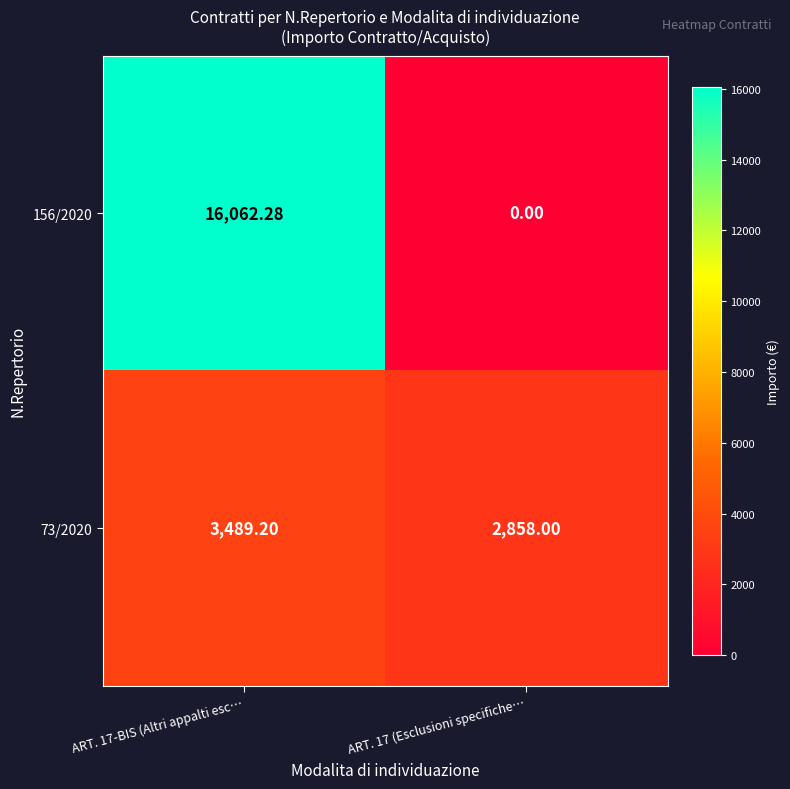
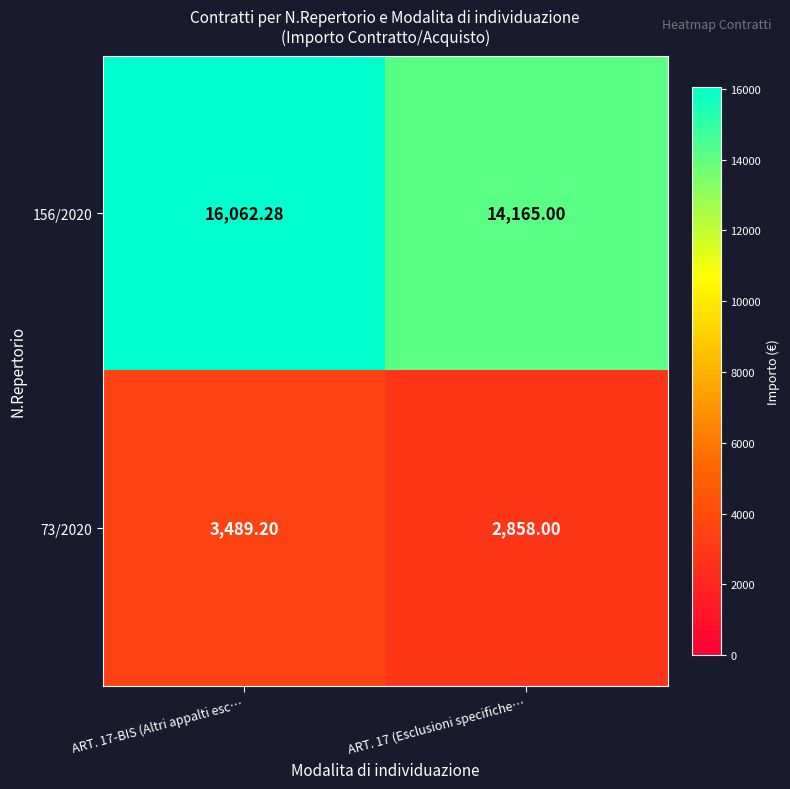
  {
    "156/2020": {
      "ART. 17-BIS (Altri appalti esc…": "16,062.28",
-     "ART. 17 (Esclusioni specifiche…": "0.00"
+     "ART. 17 (Esclusioni specifiche…": "14,165.00"
    },
    "73/2020": {
      "ART. 17-BIS (Altri appalti esc…": "3,489.20",
      "ART. 17 (Esclusioni specifiche…": "2,858.00"
    }
  }
